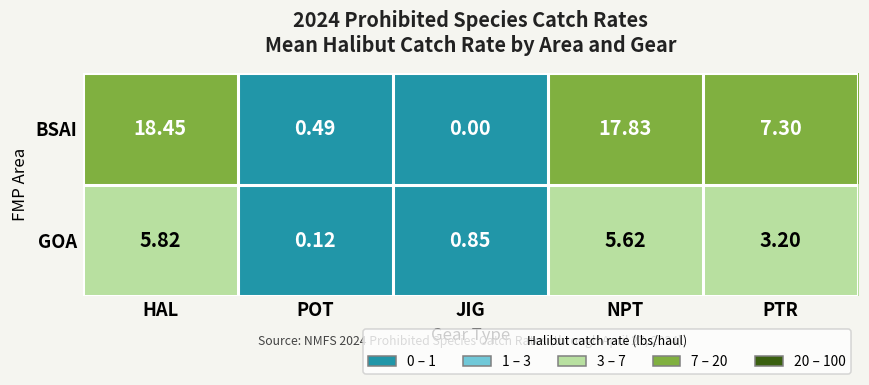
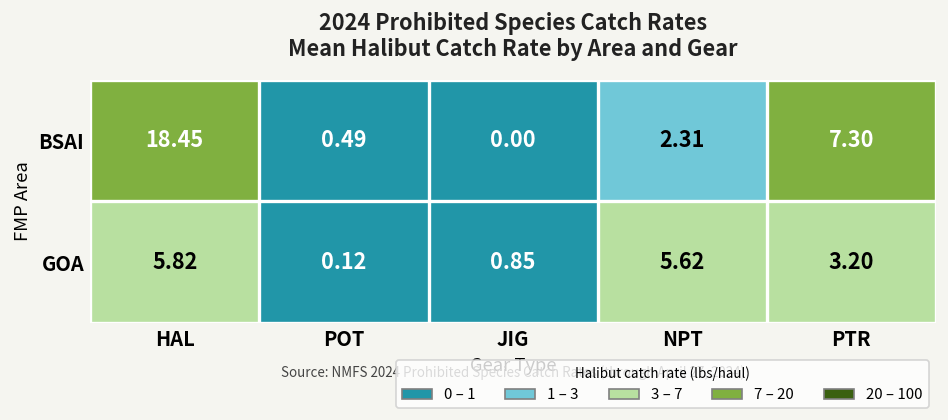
  {
    "BSAI": {
      "HAL": 18.45,
      "POT": 0.49,
      "JIG": 0.00,
-     "NPT": 17.83,
+     "NPT": 2.31,
      "PTR": 7.30
    },
    "GOA": {
      "HAL": 5.82,
      "POT": 0.12,
      "JIG": 0.85,
      "NPT": 5.62,
      "PTR": 3.20
    }
  }
